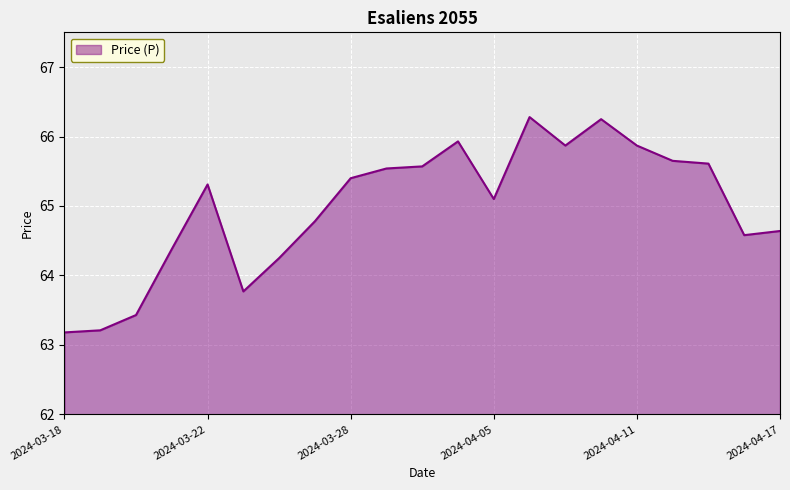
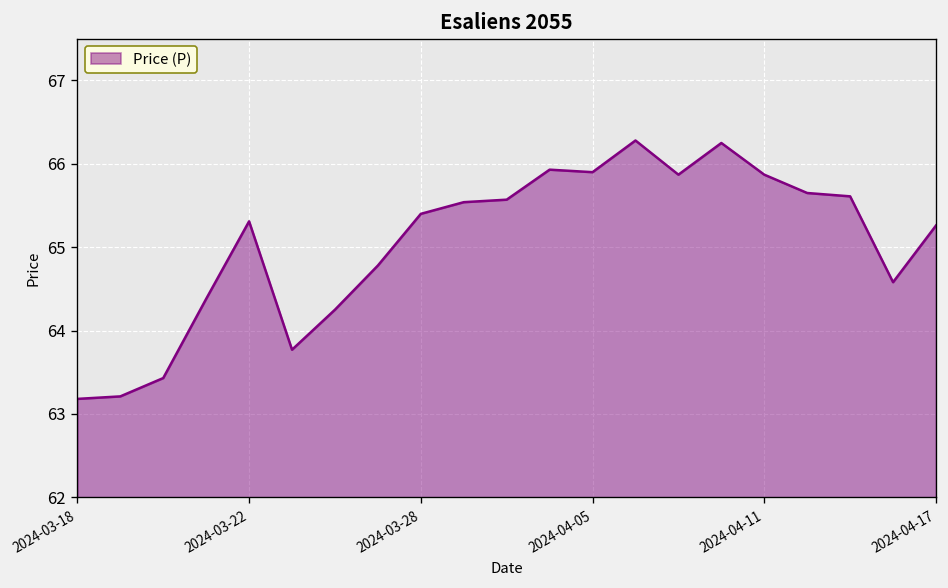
  {
    "2024-03-18": 63.2,
    "2024-03-22": 65.3,
    "2024-03-28": 65.4,
-   "2024-04-05": 65.1,
+   "2024-04-05": 65.9,
    "2024-04-11": 65.9,
-   "2024-04-17": 64.6
+   "2024-04-17": 65.3
  }
